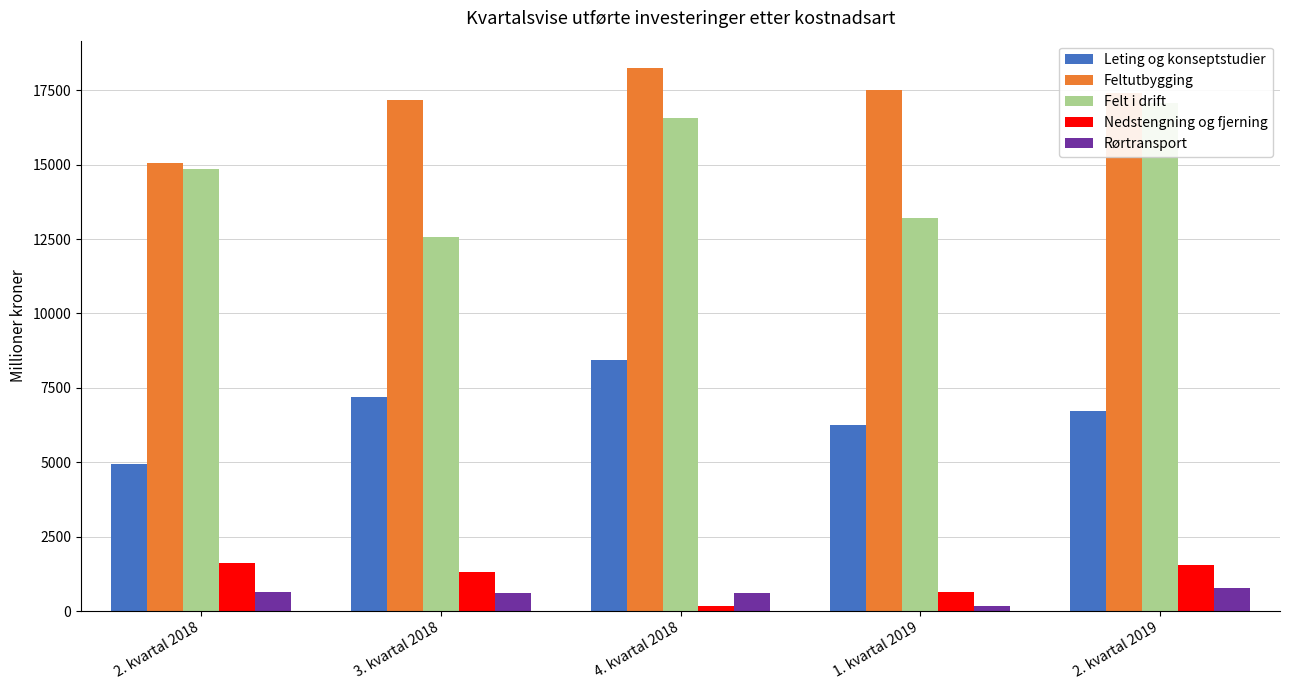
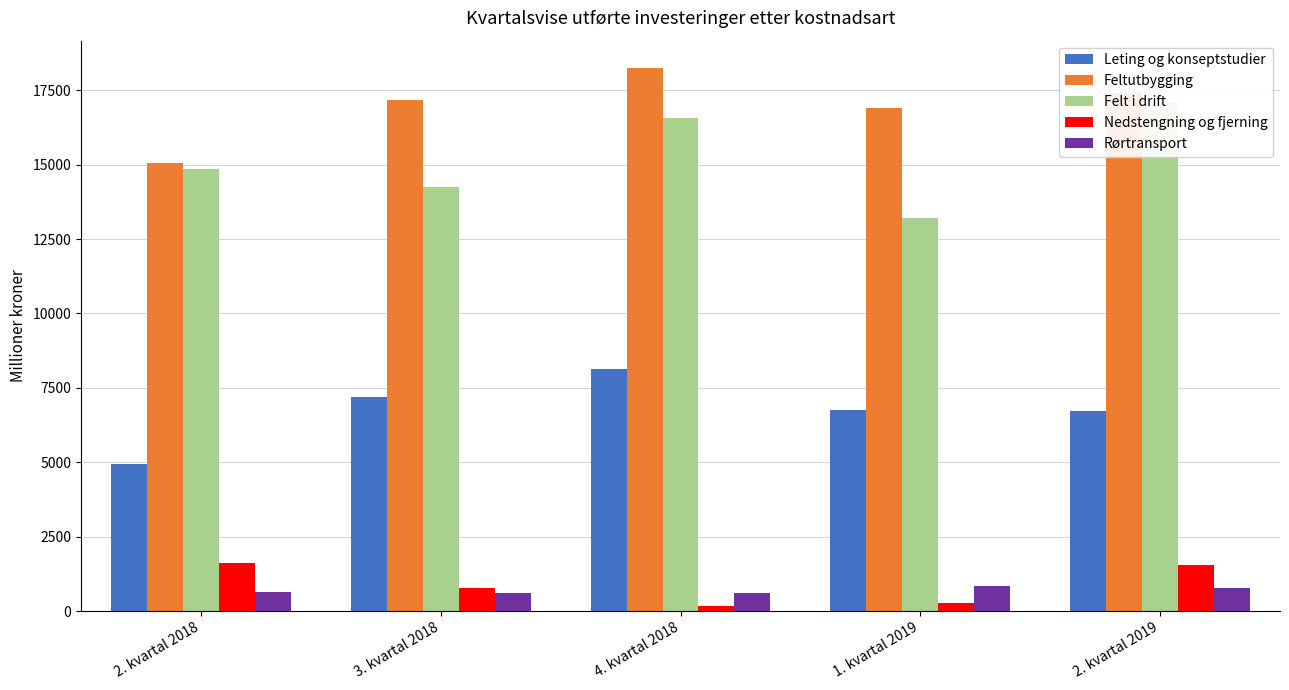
  {
    "Leting og konseptstudier": {
      "2. kvartal 2018": 5000,
      "3. kvartal 2018": 7200,
-     "4. kvartal 2018": 8400,
-     "1. kvartal 2019": 6300,
+     "4. kvartal 2018": 8200,
+     "1. kvartal 2019": 6800,
      "2. kvartal 2019": 6700
    },
    "Feltutbygging": {
      "2. kvartal 2018": 15000,
      "3. kvartal 2018": 17200,
      "4. kvartal 2018": 18300,
-     "1. kvartal 2019": 17500
+     "1. kvartal 2019": 16900
    },
    "Felt i drift": {
      "2. kvartal 2018": 14900,
-     "3. kvartal 2018": 12600,
+     "3. kvartal 2018": 14300,
      "4. kvartal 2018": 16600,
      "1. kvartal 2019": 13200
    },
    "Nedstengning og fjerning": {
      "2. kvartal 2018": 1600,
-     "3. kvartal 2018": 1300,
+     "3. kvartal 2018": 800,
      "4. kvartal 2018": 200,
-     "1. kvartal 2019": 600,
+     "1. kvartal 2019": 300,
      "2. kvartal 2019": 1600
    },
    "Rørtransport": {
      "2. kvartal 2018": 600,
      "3. kvartal 2018": 600,
      "4. kvartal 2018": 600,
-     "1. kvartal 2019": 200,
+     "1. kvartal 2019": 800,
      "2. kvartal 2019": 800
    }
  }
